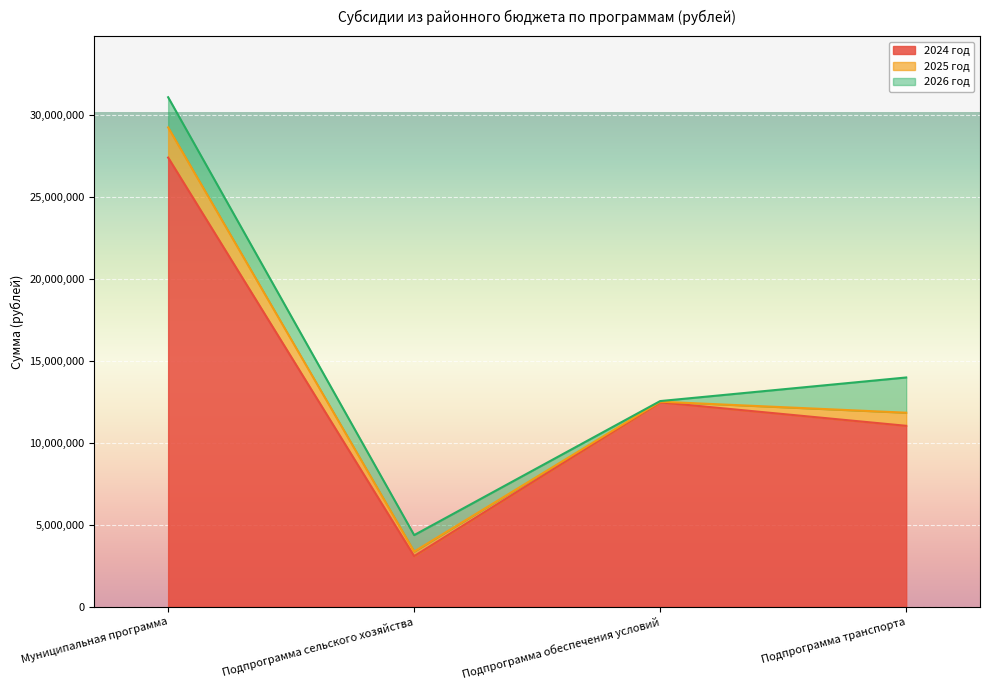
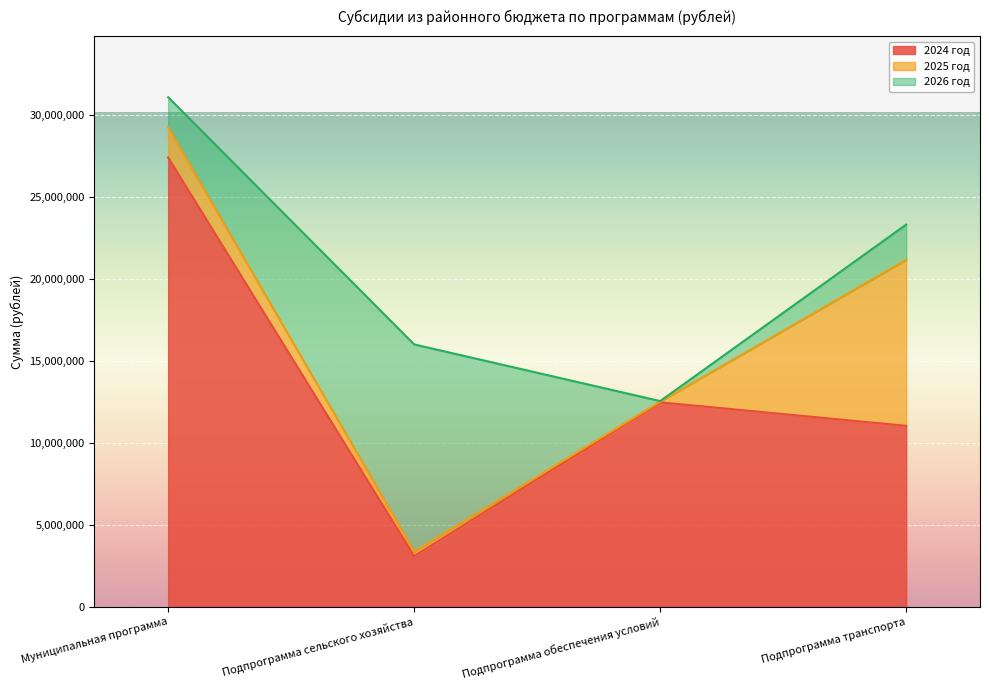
  {
    "2024 год": {
      "Муниципальная программа": "27,400,000",
      "Подпрограмма сельского хозяйства": "3,100,000",
      "Подпрограмма транспорта": "11,000,000"
    },
    "2025 год": {
      "Муниципальная программа": "1,800,000",
      "Подпрограмма сельского хозяйства": "300,000",
-     "Подпрограмма транспорта": "800,000"
+     "Подпрограмма транспорта": "10,100,000"
    },
    "2026 год": {
      "Муниципальная программа": "1,800,000",
-     "Подпрограмма сельского хозяйства": "1,000,000",
+     "Подпрограмма сельского хозяйства": "12,600,000",
      "Подпрограмма транспорта": "2,100,000"
    }
  }
